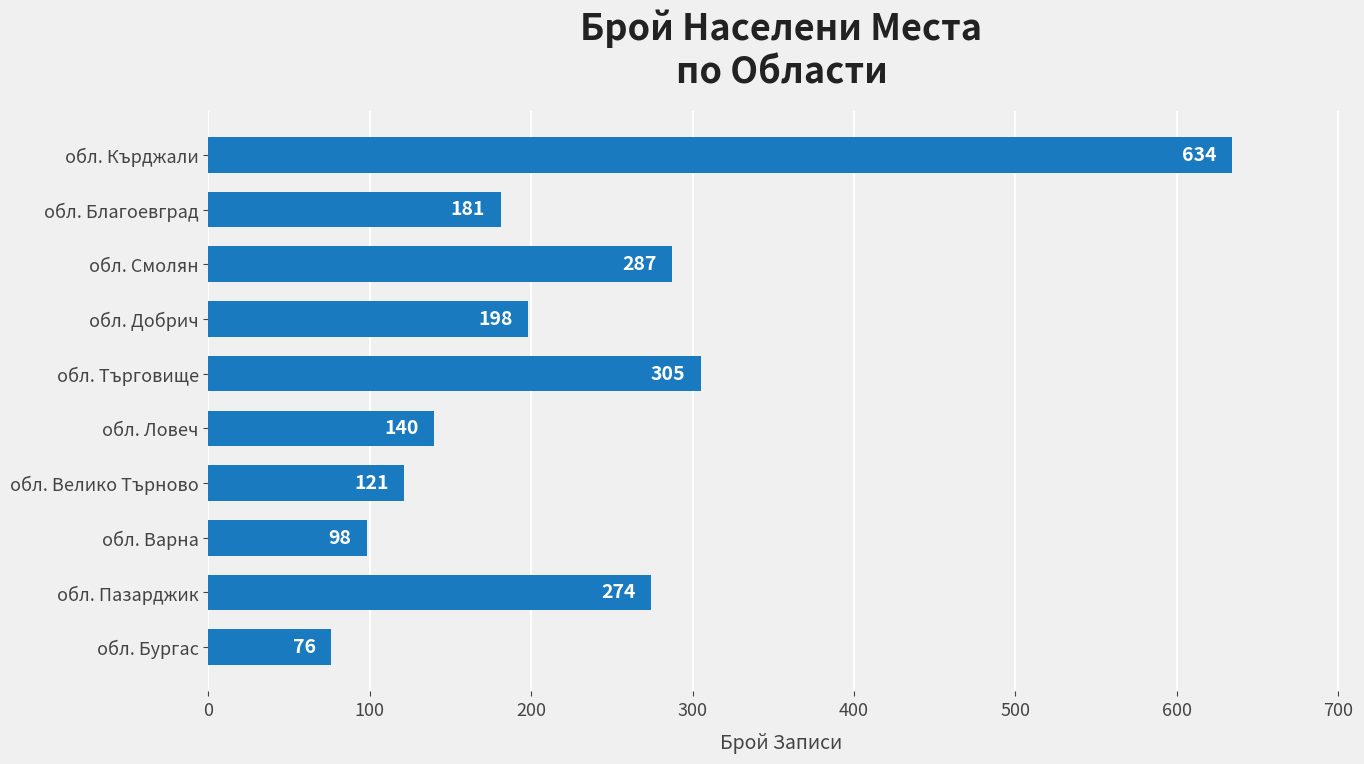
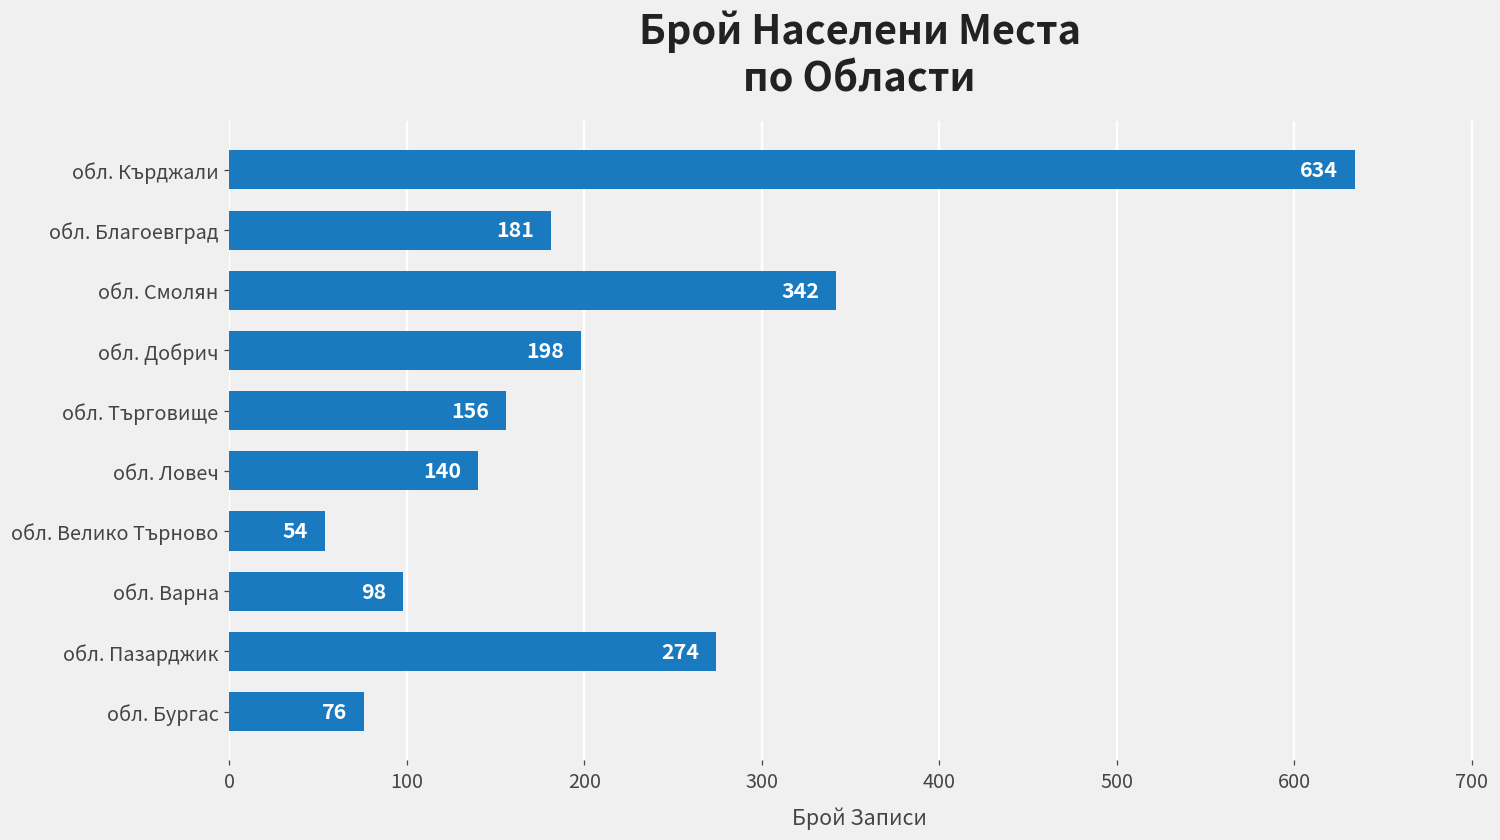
  {
    "обл. Кърджали": 634,
    "обл. Благоевград": 181,
-   "обл. Смолян": 287,
+   "обл. Смолян": 342,
    "обл. Добрич": 198,
-   "обл. Търговище": 305,
+   "обл. Търговище": 156,
    "обл. Ловеч": 140,
-   "обл. Велико Търново": 121,
+   "обл. Велико Търново": 54,
    "обл. Варна": 98,
    "обл. Пазарджик": 274,
    "обл. Бургас": 76
  }
